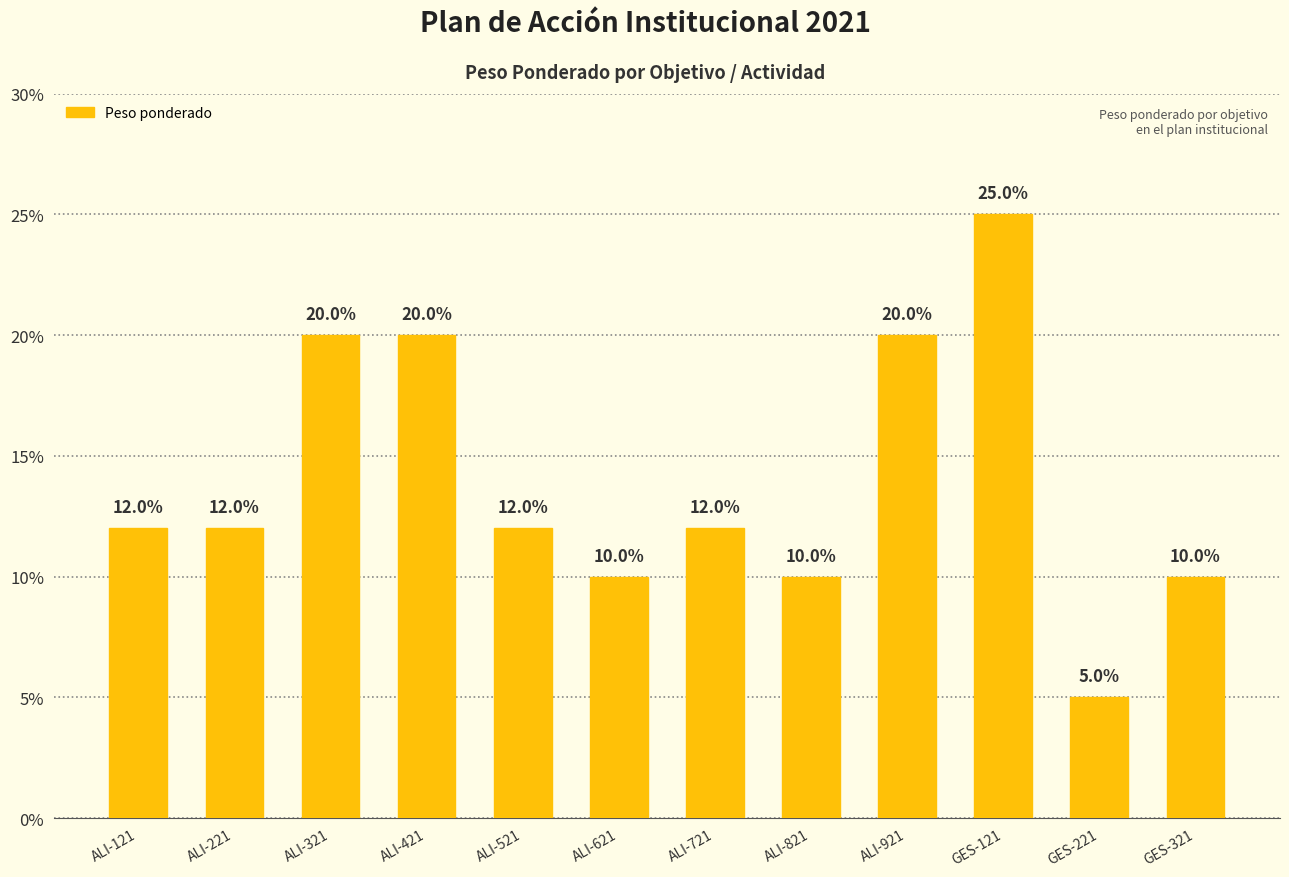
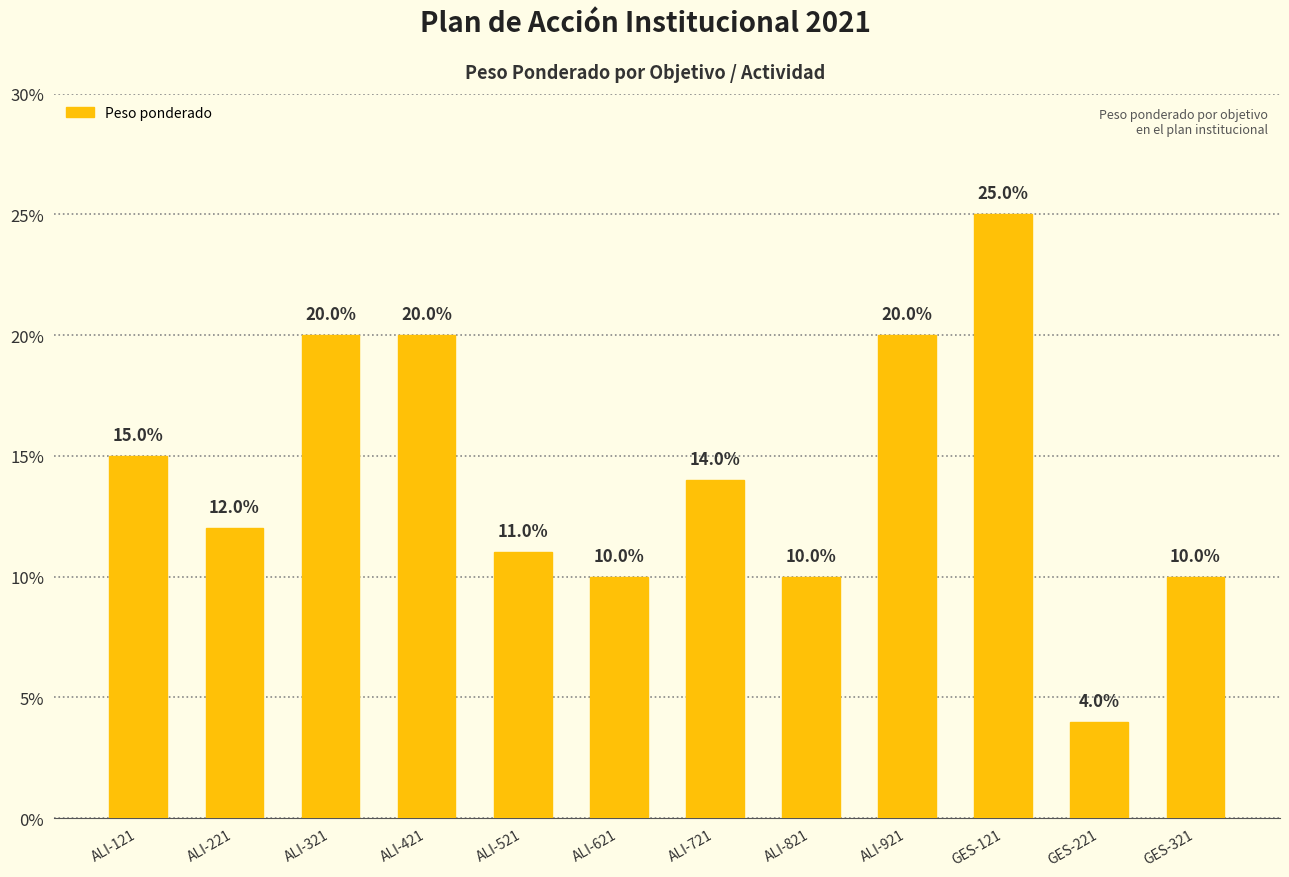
  {
-   "ALI-121": "12.0%",
+   "ALI-121": "15.0%",
    "ALI-221": "12.0%",
    "ALI-321": "20.0%",
    "ALI-421": "20.0%",
-   "ALI-521": "12.0%",
+   "ALI-521": "11.0%",
    "ALI-621": "10.0%",
-   "ALI-721": "12.0%",
+   "ALI-721": "14.0%",
    "ALI-821": "10.0%",
    "ALI-921": "20.0%",
    "GES-121": "25.0%",
-   "GES-221": "5.0%",
+   "GES-221": "4.0%",
    "GES-321": "10.0%"
  }
